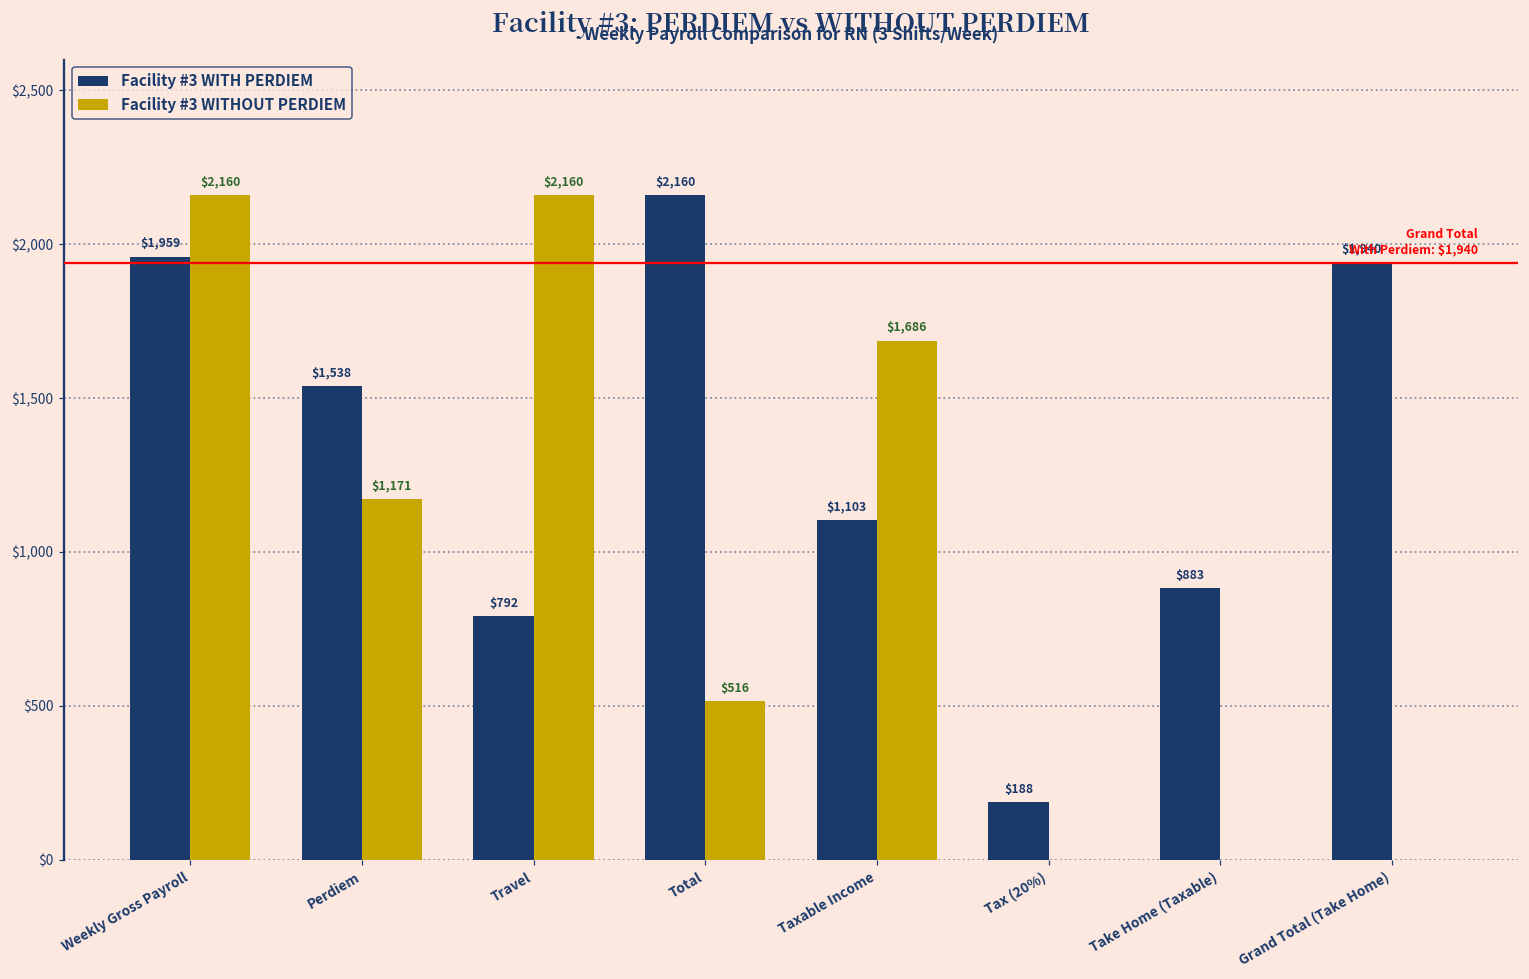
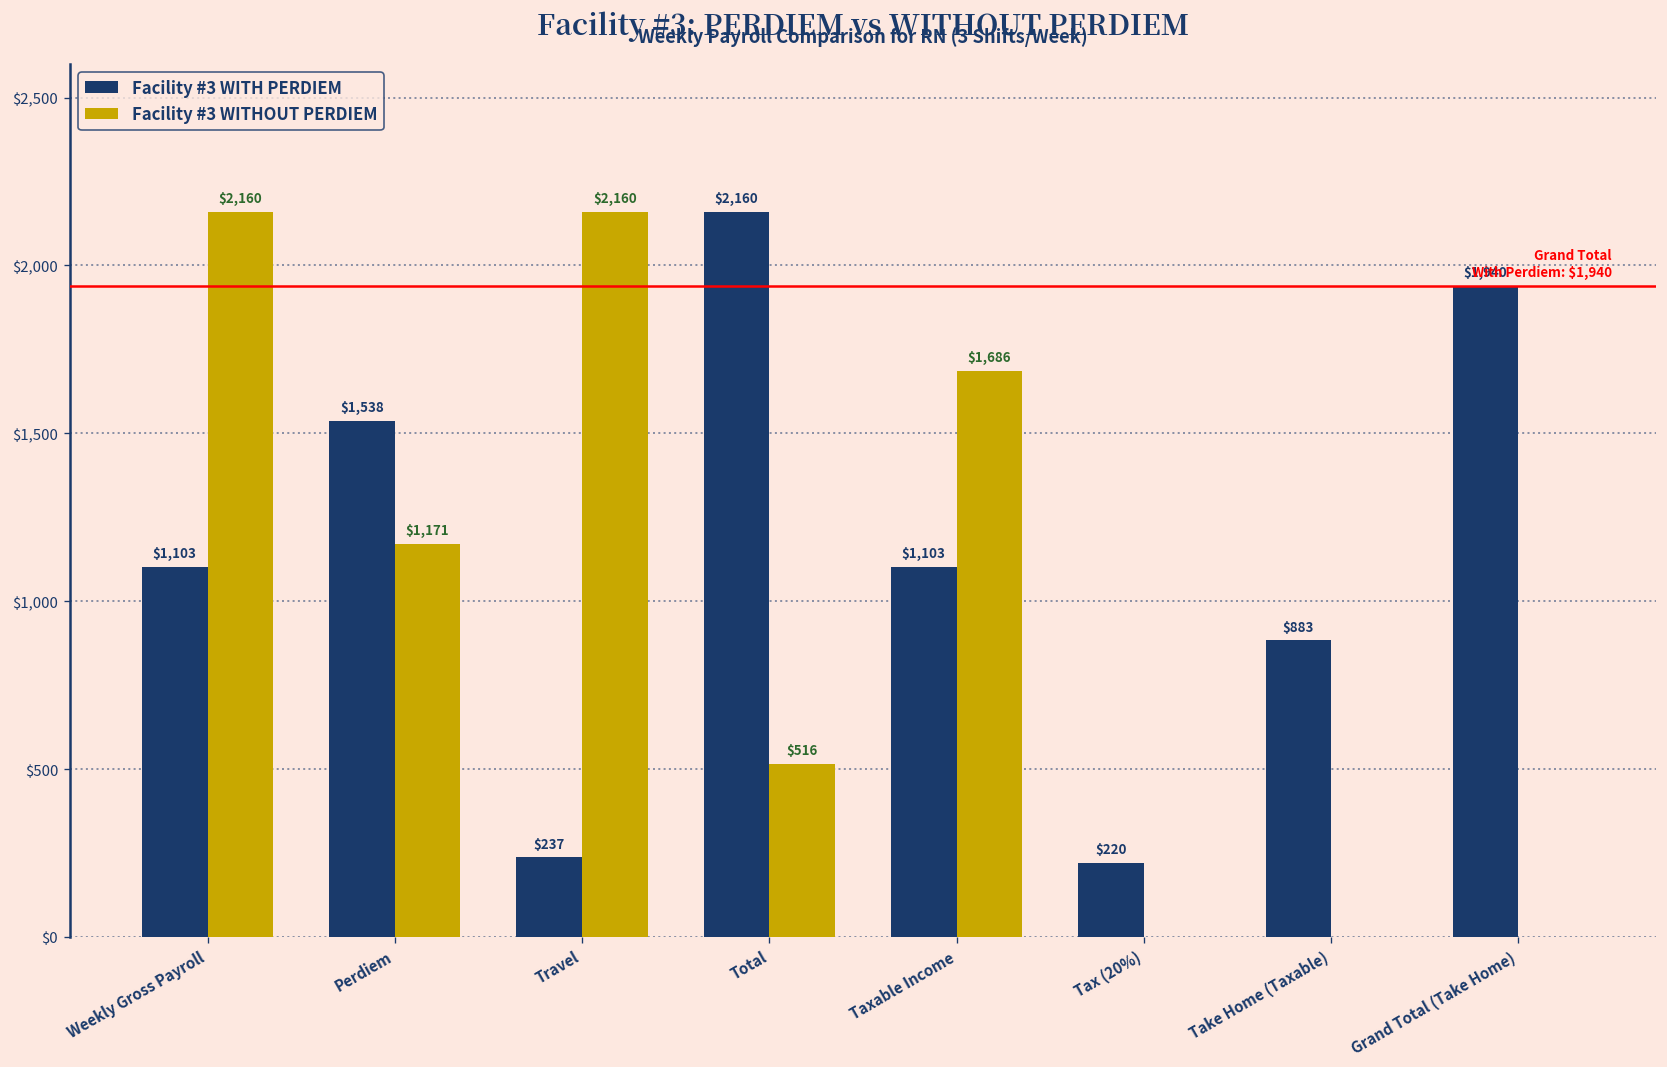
  {
    "Facility #3 WITH PERDIEM": {
-     "Weekly Gross Payroll": "$1,959",
+     "Weekly Gross Payroll": "$1,103",
      "Perdiem": "$1,538",
-     "Travel": "$792",
+     "Travel": "$237",
      "Total": "$2,160",
      "Taxable Income": "$1,103",
-     "Tax (20%)": "$188",
+     "Tax (20%)": "$220",
      "Take Home (Taxable)": "$883",
      "Grand Total (Take Home)": "$1,940"
    },
    "Facility #3 WITHOUT PERDIEM": {
      "Weekly Gross Payroll": "$2,160",
      "Perdiem": "$1,171",
      "Travel": "$2,160",
      "Total": "$516",
      "Taxable Income": "$1,686"
    }
  }
